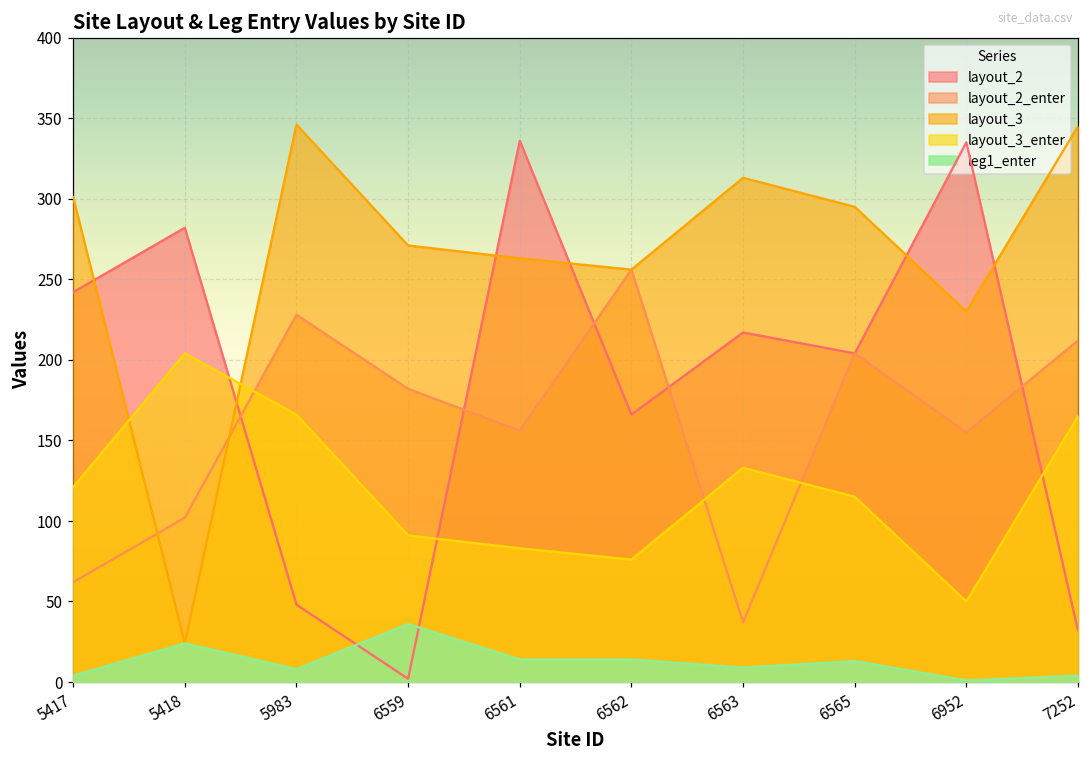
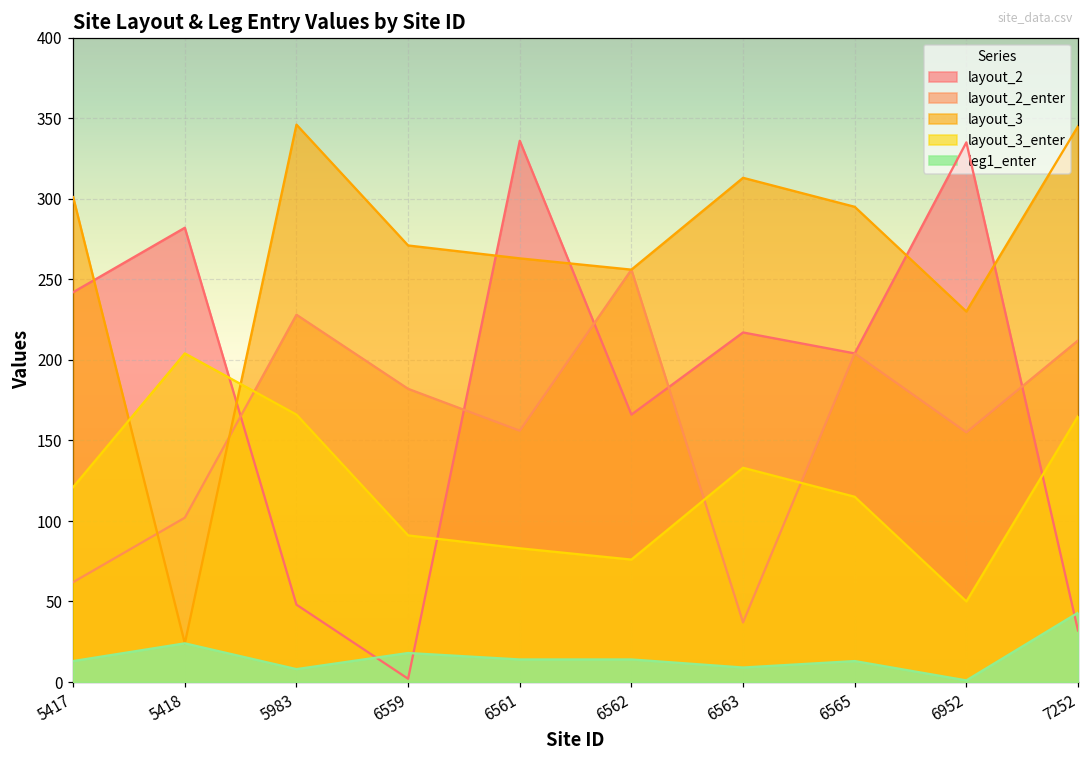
  {
    "leg1_enter": {
-     "5417": 4,
+     "5417": 13,
      "5983": 8,
-     "6559": 36,
+     "6559": 18,
      "6561": 14,
      "6562": 14,
      "6563": 9,
      "6565": 13,
      "6952": 1,
-     "7252": 4
+     "7252": 43
    }
  }
